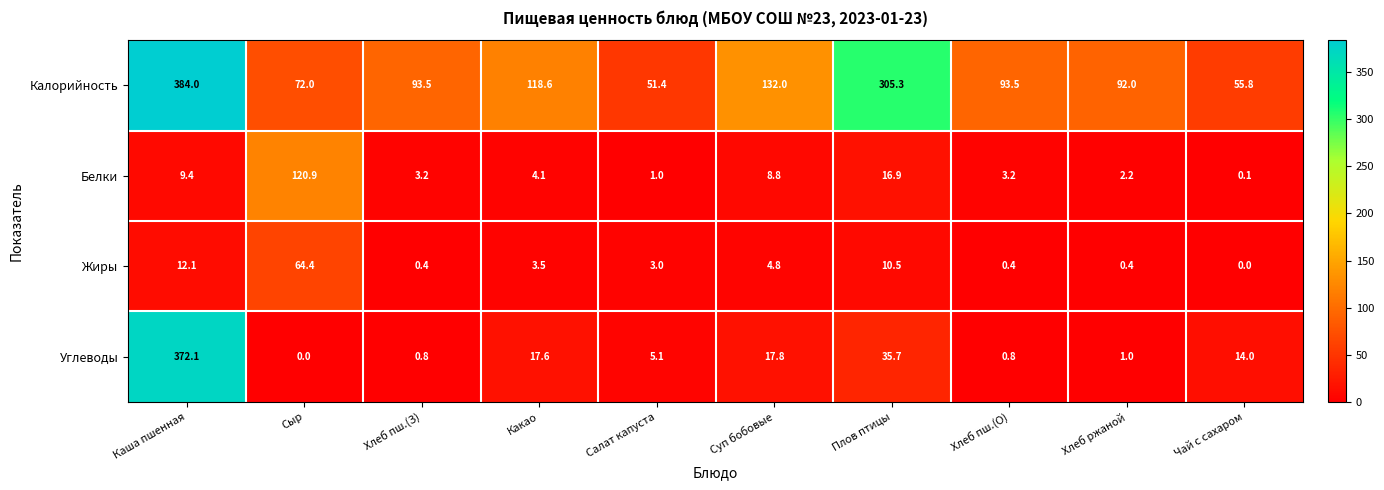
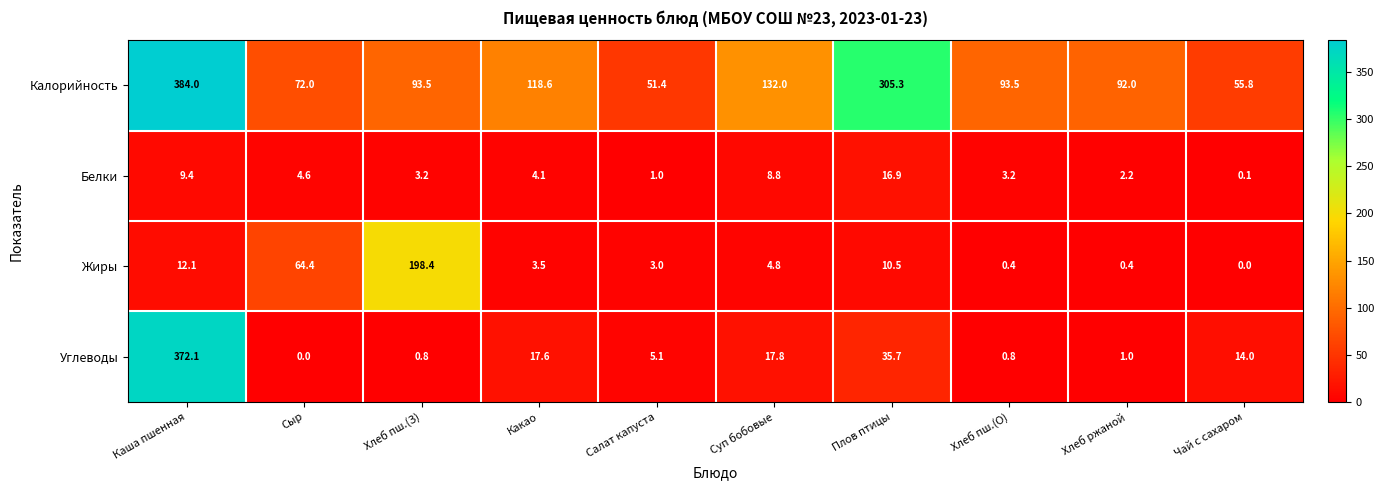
  {
    "Калорийность": {
      "Каша пшенная": 384.0,
      "Сыр": 72.0,
      "Хлеб пш.(З)": 93.5,
      "Какао": 118.6,
      "Салат капуста": 51.4,
      "Суп бобовые": 132.0,
      "Плов птицы": 305.3,
      "Хлеб пш.(О)": 93.5,
      "Хлеб ржаной": 92.0,
      "Чай с сахаром": 55.8
    },
    "Белки": {
      "Каша пшенная": 9.4,
-     "Сыр": 120.9,
+     "Сыр": 4.6,
      "Хлеб пш.(З)": 3.2,
      "Какао": 4.1,
      "Салат капуста": 1.0,
      "Суп бобовые": 8.8,
      "Плов птицы": 16.9,
      "Хлеб пш.(О)": 3.2,
      "Хлеб ржаной": 2.2,
      "Чай с сахаром": 0.1
    },
    "Жиры": {
      "Каша пшенная": 12.1,
      "Сыр": 64.4,
-     "Хлеб пш.(З)": 0.4,
+     "Хлеб пш.(З)": 198.4,
      "Какао": 3.5,
      "Салат капуста": 3.0,
      "Суп бобовые": 4.8,
      "Плов птицы": 10.5,
      "Хлеб пш.(О)": 0.4,
      "Хлеб ржаной": 0.4,
      "Чай с сахаром": 0.0
    },
    "Углеводы": {
      "Каша пшенная": 372.1,
      "Сыр": 0.0,
      "Хлеб пш.(З)": 0.8,
      "Какао": 17.6,
      "Салат капуста": 5.1,
      "Суп бобовые": 17.8,
      "Плов птицы": 35.7,
      "Хлеб пш.(О)": 0.8,
      "Хлеб ржаной": 1.0,
      "Чай с сахаром": 14.0
    }
  }
